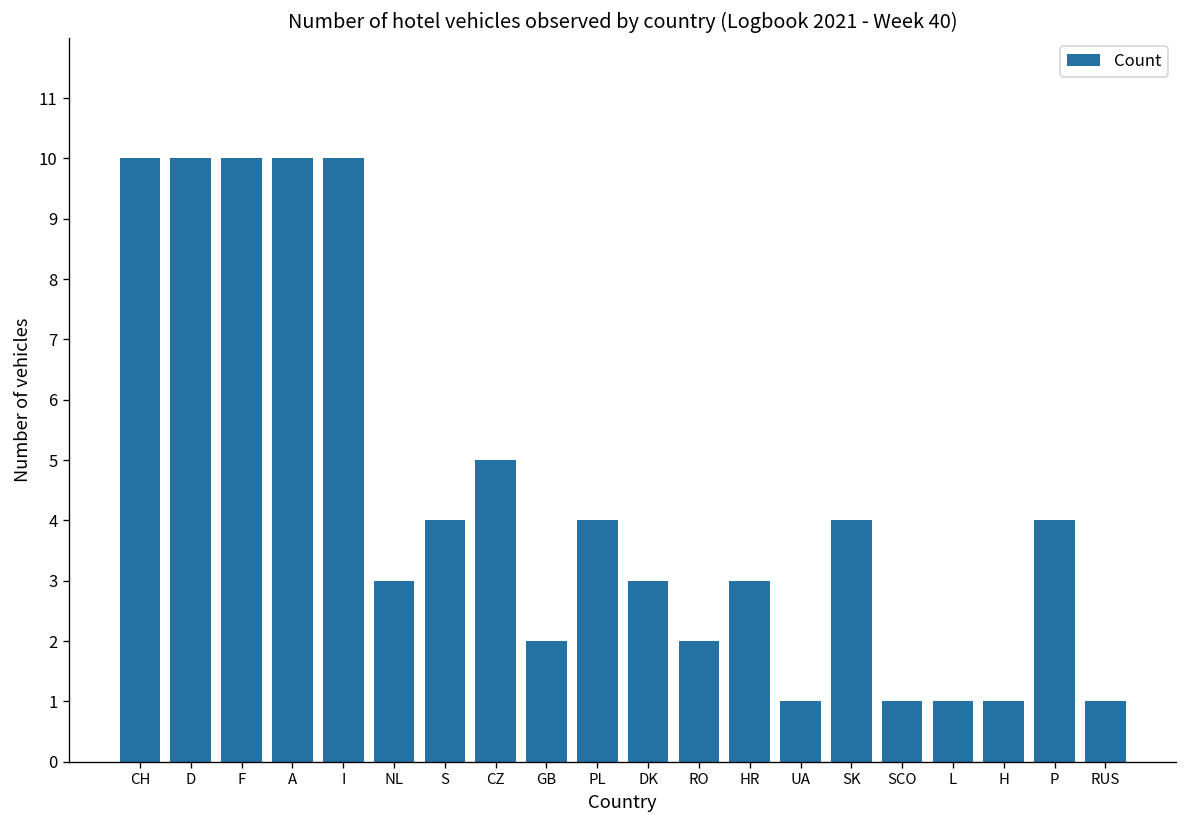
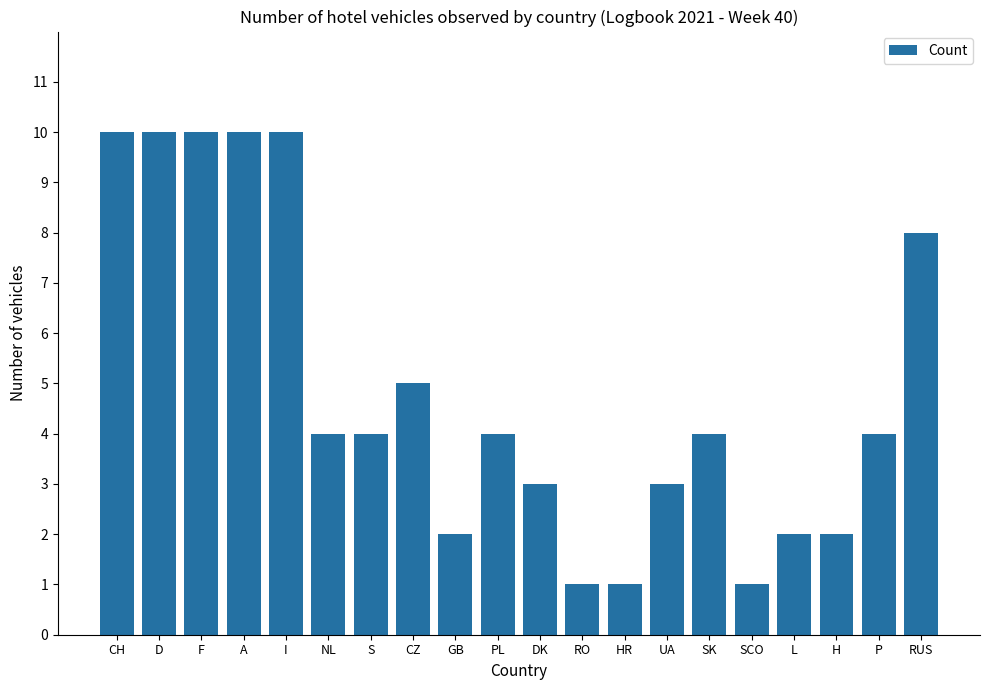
  {
    "CH": 10,
    "D": 10,
    "F": 10,
    "A": 10,
    "I": 10,
-   "NL": 3,
+   "NL": 4,
    "S": 4,
    "CZ": 5,
    "GB": 2,
    "PL": 4,
    "DK": 3,
-   "RO": 2,
-   "HR": 3,
-   "UA": 1,
+   "RO": 1,
+   "HR": 1,
+   "UA": 3,
    "SK": 4,
    "SCO": 1,
-   "L": 1,
-   "H": 1,
+   "L": 2,
+   "H": 2,
    "P": 4,
-   "RUS": 1
+   "RUS": 8
  }
